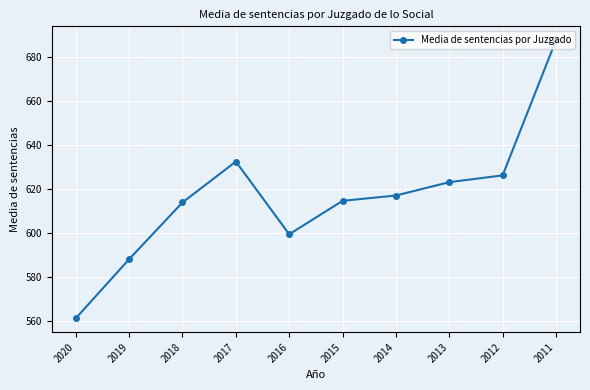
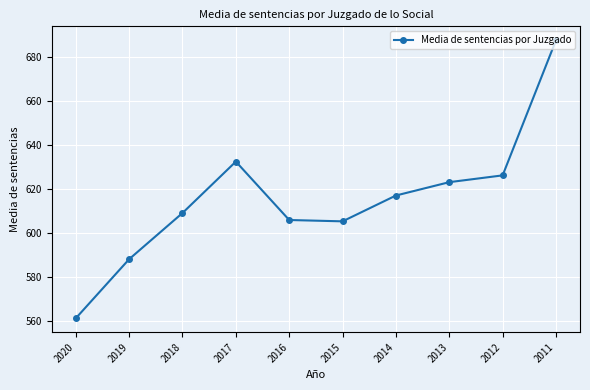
  {
    "2020": 561,
    "2019": 588,
-   "2018": 614,
+   "2018": 609,
    "2017": 632,
-   "2016": 599,
-   "2015": 615,
+   "2016": 606,
+   "2015": 605,
    "2014": 617,
    "2013": 623,
    "2012": 626
  }
